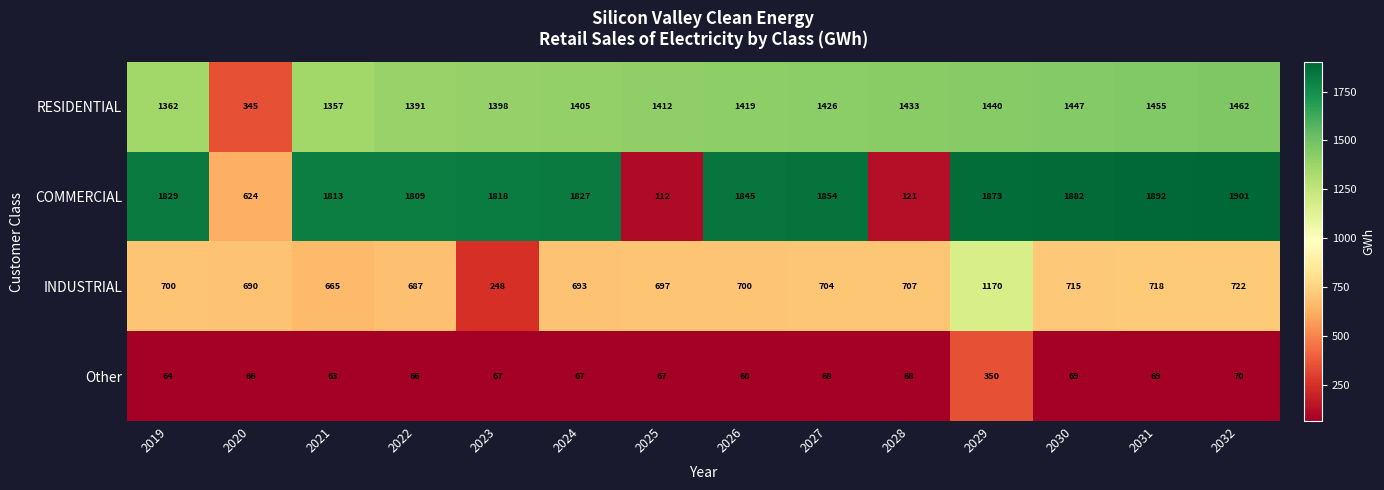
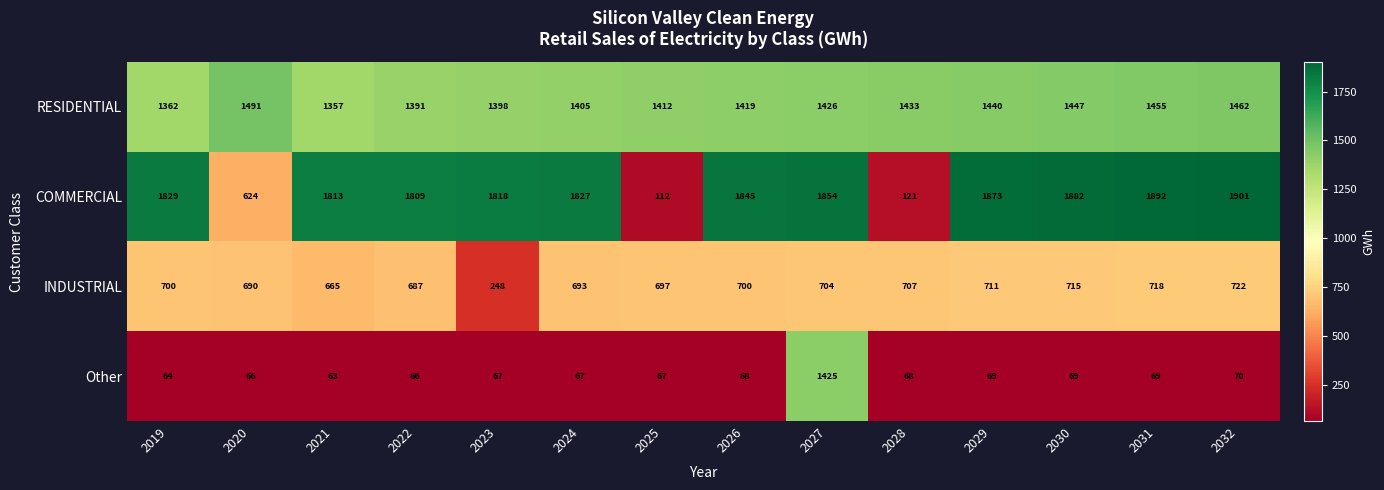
  {
    "RESIDENTIAL": {
      "2019": 1362,
-     "2020": 345,
+     "2020": 1491,
      "2021": 1357,
      "2022": 1391,
      "2023": 1398,
      "2024": 1405,
      "2025": 1412,
      "2026": 1419,
      "2027": 1426,
      "2028": 1433,
      "2029": 1440,
      "2030": 1447,
      "2031": 1455,
      "2032": 1462
    },
    "COMMERCIAL": {
      "2019": 1829,
      "2020": 624,
      "2021": 1813,
      "2022": 1809,
      "2023": 1818,
      "2024": 1827,
      "2025": 112,
      "2026": 1845,
      "2027": 1854,
      "2028": 121,
      "2029": 1873,
      "2030": 1882,
      "2031": 1892,
      "2032": 1901
    },
    "INDUSTRIAL": {
      "2019": 700,
      "2020": 690,
      "2021": 665,
      "2022": 687,
      "2023": 248,
      "2024": 693,
      "2025": 697,
      "2026": 700,
      "2027": 704,
      "2028": 707,
-     "2029": 1170,
+     "2029": 711,
      "2030": 715,
      "2031": 718,
      "2032": 722
    },
    "Other": {
      "2019": 64,
      "2020": 66,
      "2021": 63,
      "2022": 66,
      "2023": 67,
      "2024": 67,
      "2025": 67,
      "2026": 68,
-     "2027": 68,
+     "2027": 1425,
      "2028": 68,
-     "2029": 350,
+     "2029": 69,
      "2030": 69,
      "2031": 69,
      "2032": 70
    }
  }
